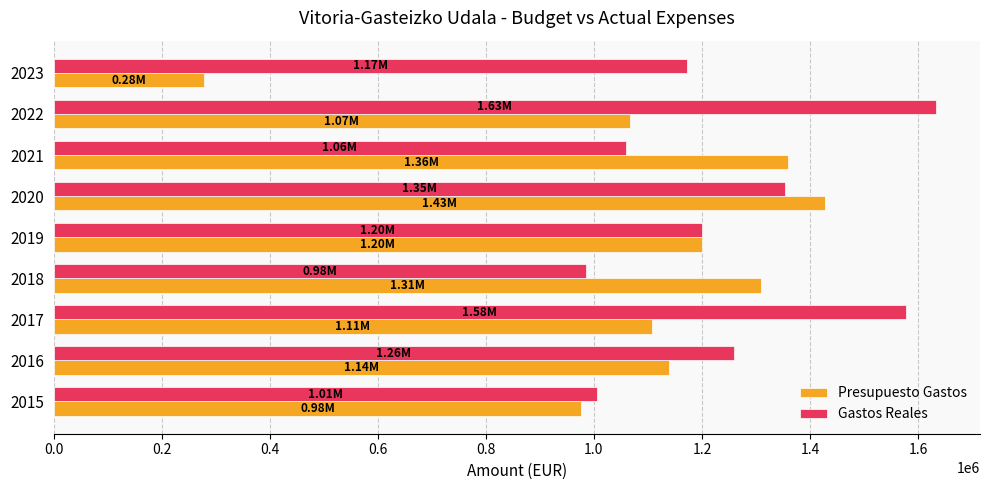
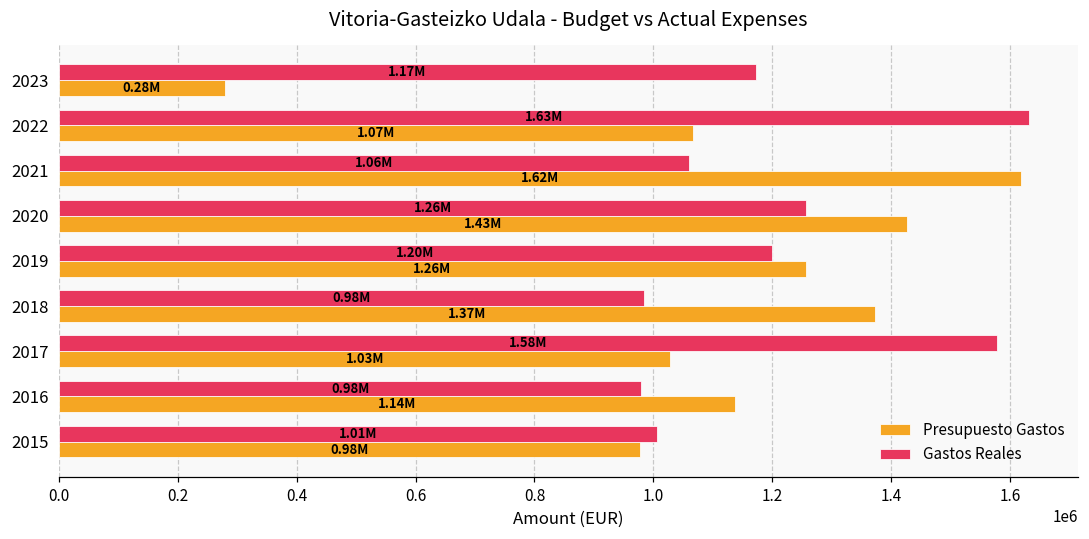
  {
    "Presupuesto Gastos": {
      "2023": "0.28M",
      "2022": "1.07M",
-     "2021": "1.36M",
+     "2021": "1.62M",
      "2020": "1.43M",
-     "2019": "1.20M",
-     "2018": "1.31M",
-     "2017": "1.11M",
+     "2019": "1.26M",
+     "2018": "1.37M",
+     "2017": "1.03M",
      "2016": "1.14M",
      "2015": "0.98M"
    },
    "Gastos Reales": {
      "2023": "1.17M",
      "2022": "1.63M",
      "2021": "1.06M",
-     "2020": "1.35M",
+     "2020": "1.26M",
      "2019": "1.20M",
      "2018": "0.98M",
      "2017": "1.58M",
-     "2016": "1.26M",
+     "2016": "0.98M",
      "2015": "1.01M"
    }
  }
